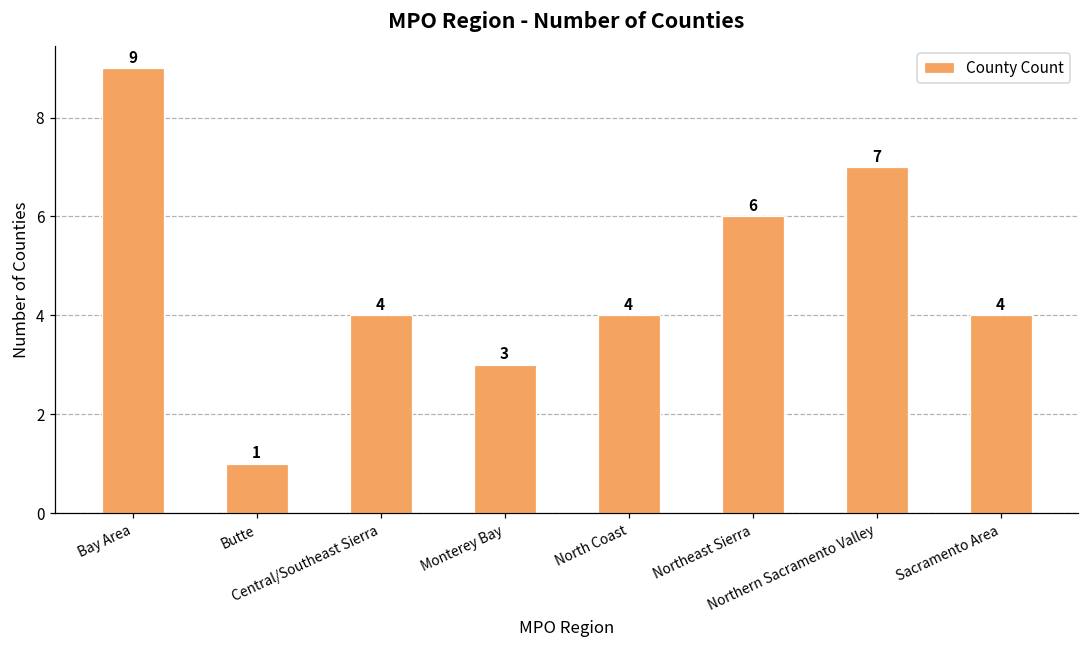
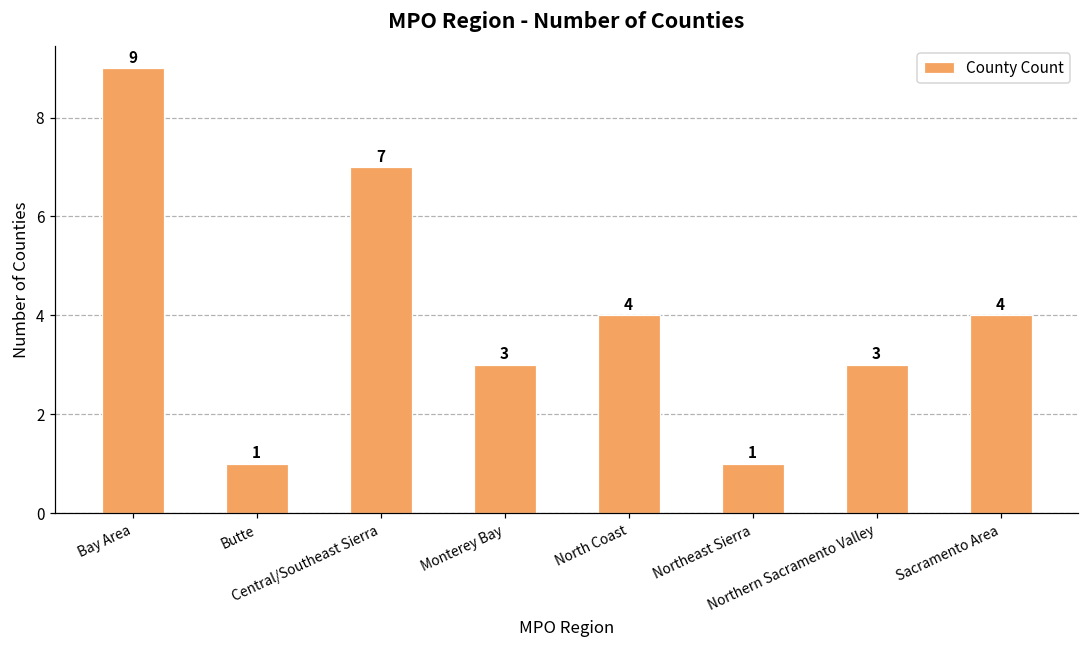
  {
    "Bay Area": 9,
    "Butte": 1,
-   "Central/Southeast Sierra": 4,
+   "Central/Southeast Sierra": 7,
    "Monterey Bay": 3,
    "North Coast": 4,
-   "Northeast Sierra": 6,
-   "Northern Sacramento Valley": 7,
+   "Northeast Sierra": 1,
+   "Northern Sacramento Valley": 3,
    "Sacramento Area": 4
  }
